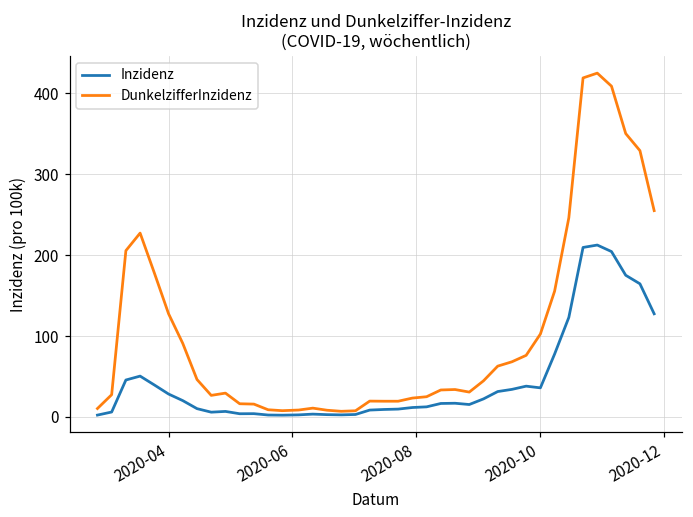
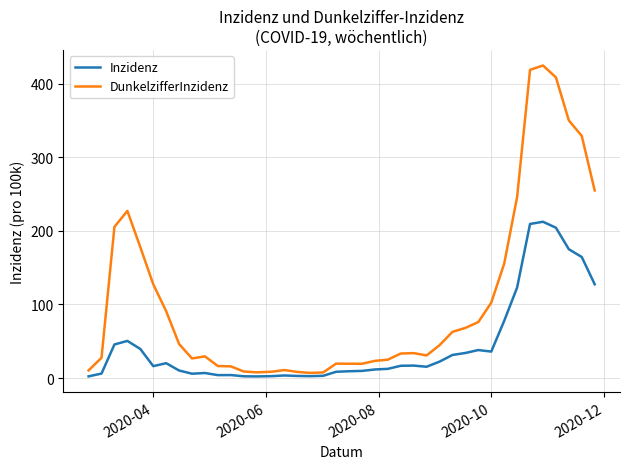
  {
    "Inzidenz": {
-     "2020-04": 30,
+     "2020-04": 20,
      "2020-10": 40
    },
    "DunkelzifferInzidenz": {
      "2020-04": 130,
      "2020-10": 100
    }
  }
